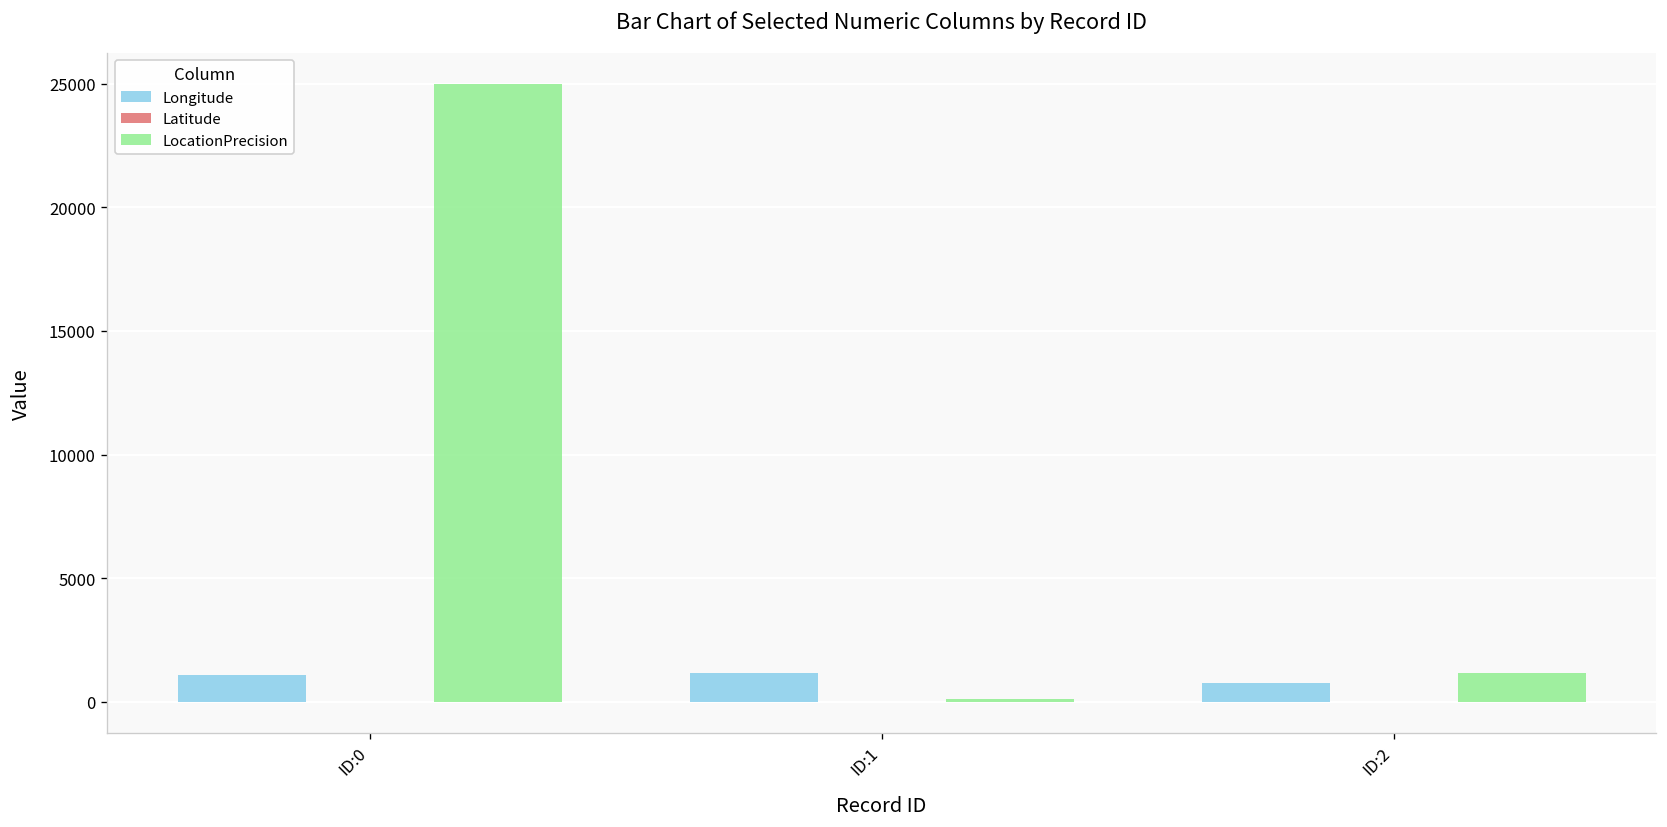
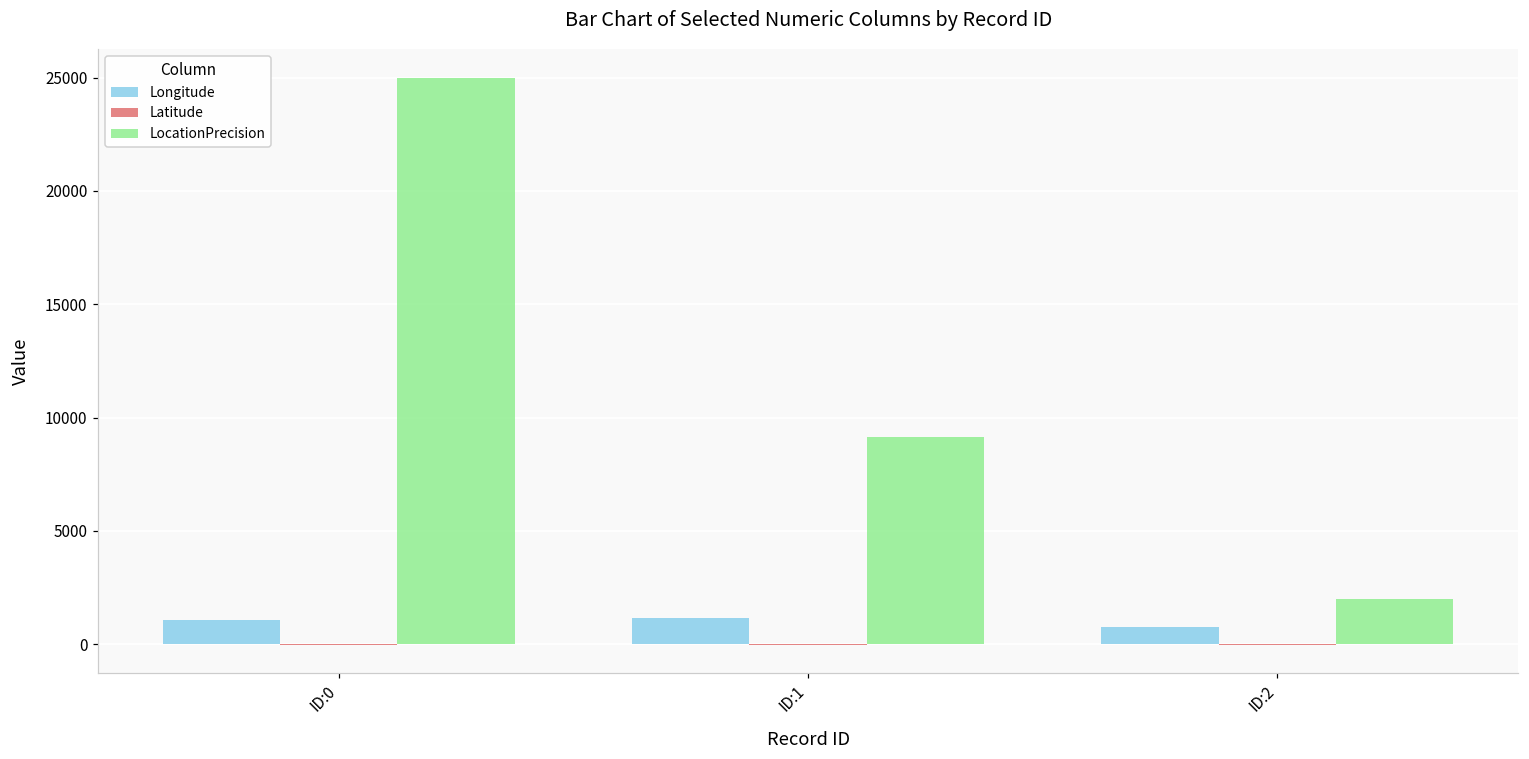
  {
    "Longitude": {
      "ID:0": 1100,
      "ID:1": 1200,
      "ID:2": 700
    },
    "LocationPrecision": {
      "ID:0": 25000,
-     "ID:1": 100,
-     "ID:2": 1200
+     "ID:1": 9200,
+     "ID:2": 2000
    }
  }
